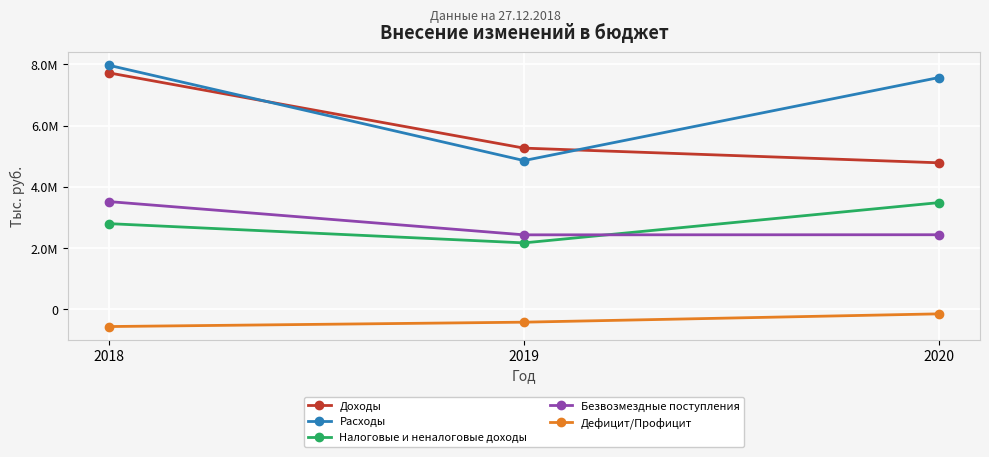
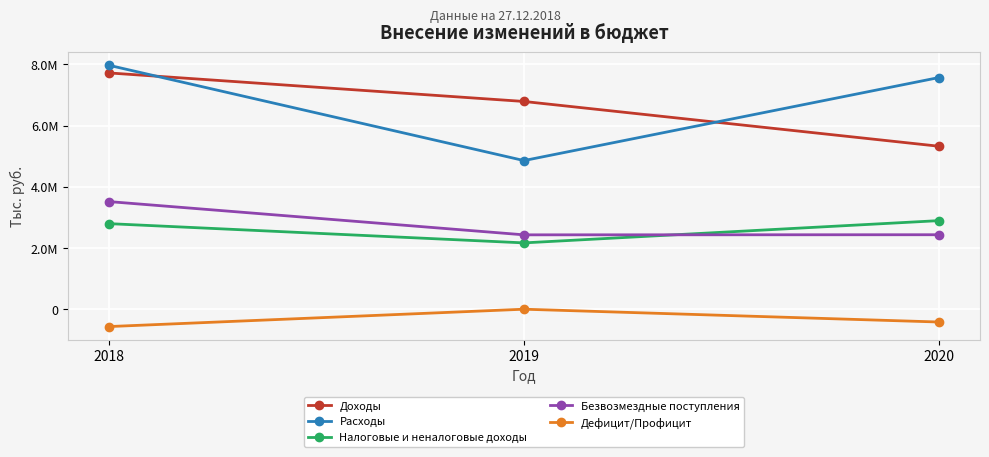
  {
    "Доходы": {
      "2018": 7700000,
-     "2019": 5300000,
-     "2020": 4800000
+     "2019": 6800000,
+     "2020": 5300000
    },
    "Расходы": {
      "2018": 8000000,
      "2019": 4900000,
      "2020": 7600000
    },
    "Налоговые и неналоговые доходы": {
      "2018": 2800000,
      "2019": 2200000,
-     "2020": 3500000
+     "2020": 2900000
    },
    "Безвозмездные поступления": {
      "2018": 3500000,
      "2019": 2400000,
      "2020": 2400000
    },
    "Дефицит/Профицит": {
      "2018": -600000,
-     "2019": -400000,
-     "2020": -200000
+     "2019": 0,
+     "2020": -400000
    }
  }
